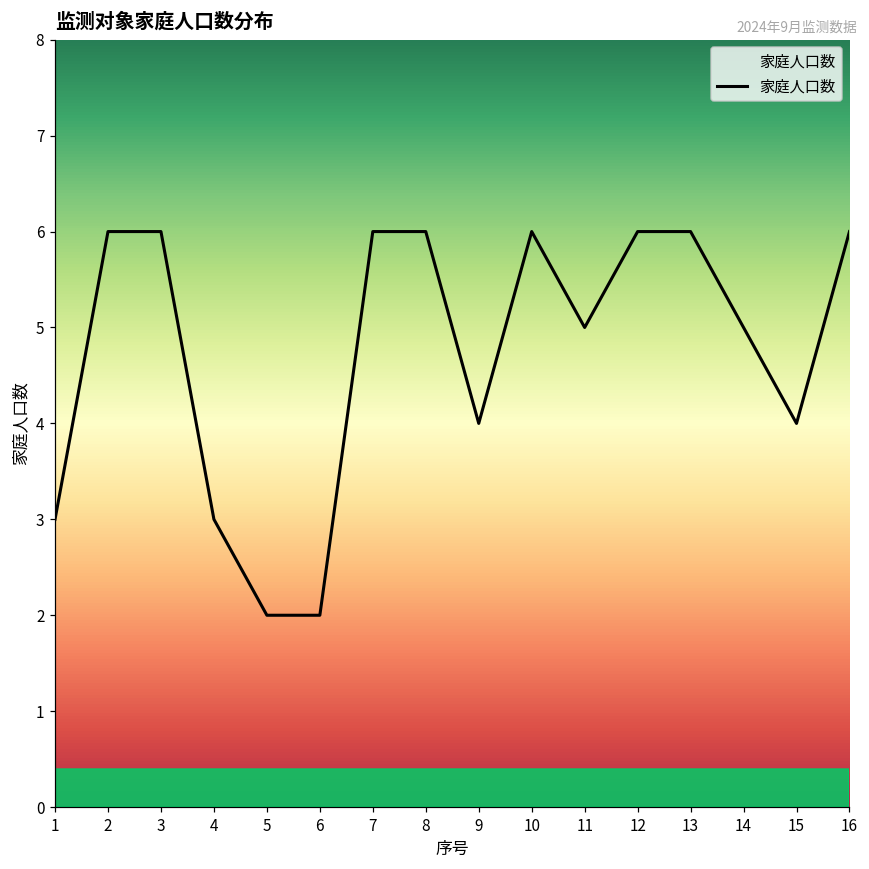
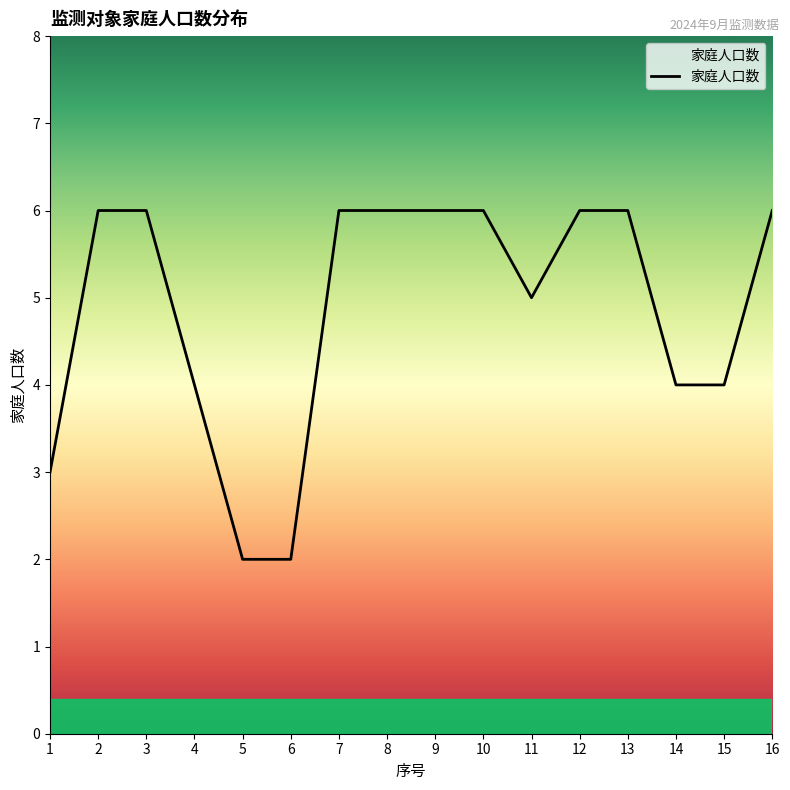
  {
    "1": 3,
    "2": 6,
    "3": 6,
-   "4": 3,
+   "4": 4,
    "5": 2,
    "6": 2,
    "7": 6,
    "8": 6,
-   "9": 4,
+   "9": 6,
    "10": 6,
    "11": 5,
    "12": 6,
    "13": 6,
-   "14": 5,
+   "14": 4,
    "15": 4,
    "16": 6
  }
